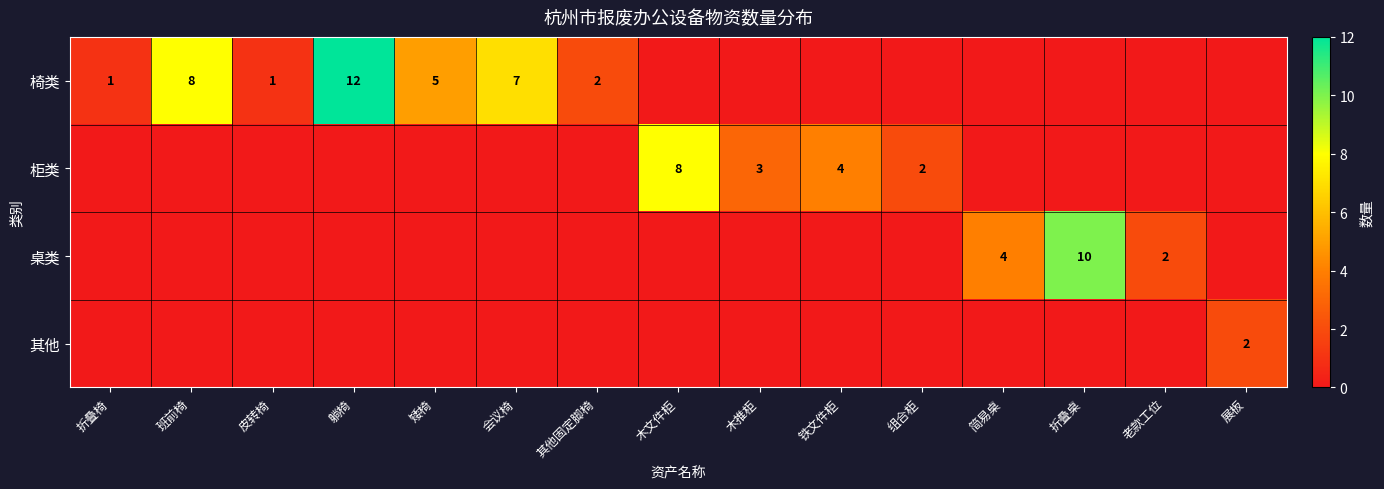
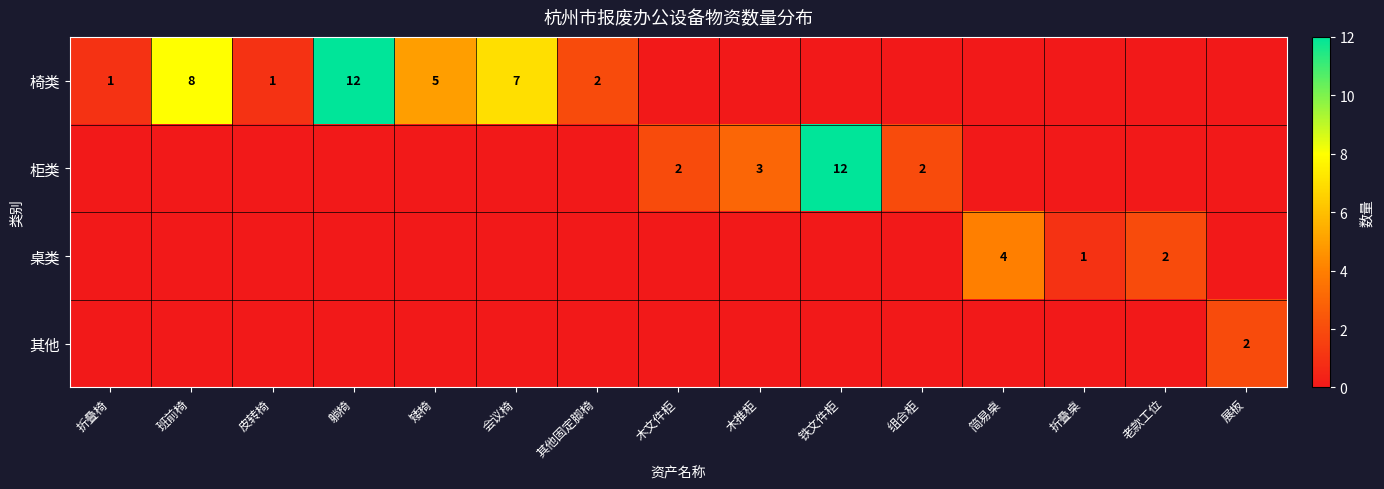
  {
    "椅类": {
      "折叠椅": 1,
      "班前椅": 8,
      "皮转椅": 1,
      "躺椅": 12,
      "矮椅": 5,
      "会议椅": 7,
      "其他固定脚椅": 2
    },
    "柜类": {
-     "木文件柜": 8,
+     "木文件柜": 2,
      "木推柜": 3,
-     "铁文件柜": 4,
+     "铁文件柜": 12,
      "组合柜": 2
    },
    "桌类": {
      "简易桌": 4,
-     "折叠桌": 10,
+     "折叠桌": 1,
      "老款工位": 2
    },
    "其他": {
      "展板": 2
    }
  }
